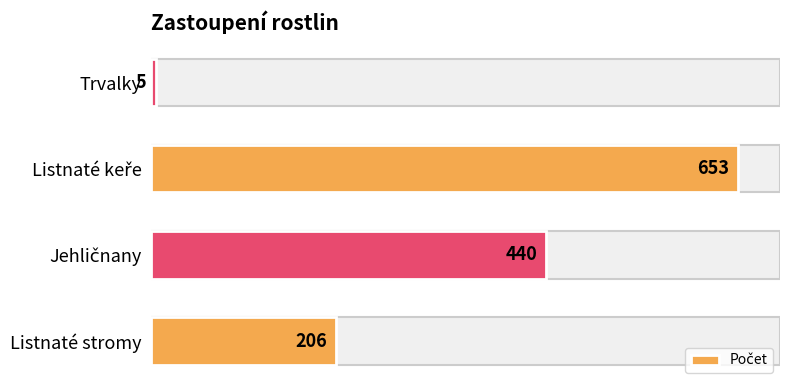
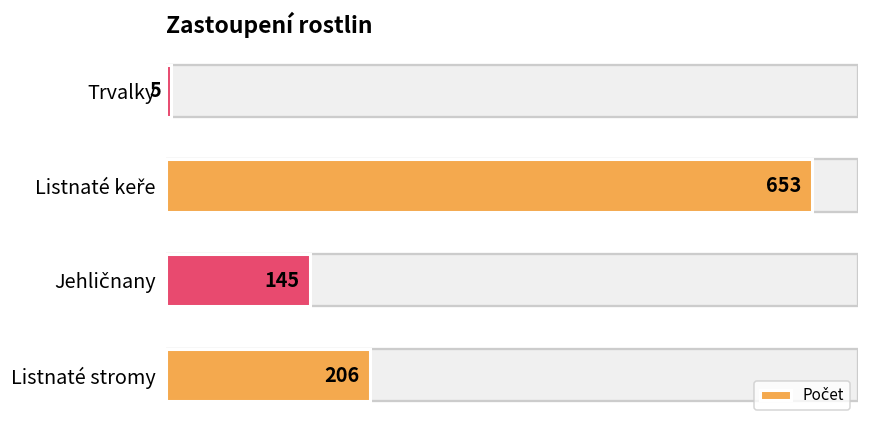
  {
    "Trvalky": 5,
    "Listnaté keře": 653,
-   "Jehličnany": 440,
+   "Jehličnany": 145,
    "Listnaté stromy": 206
  }
